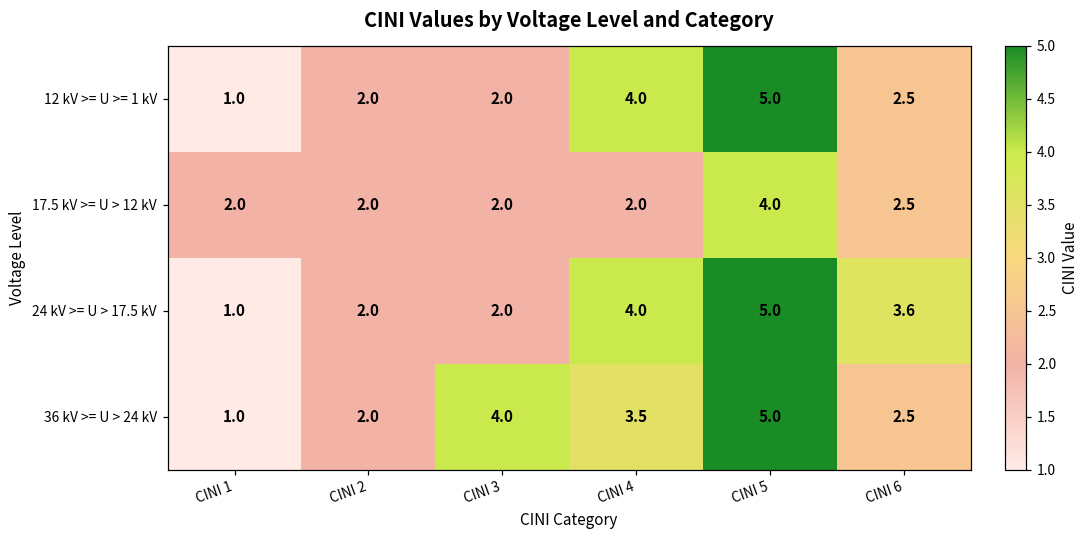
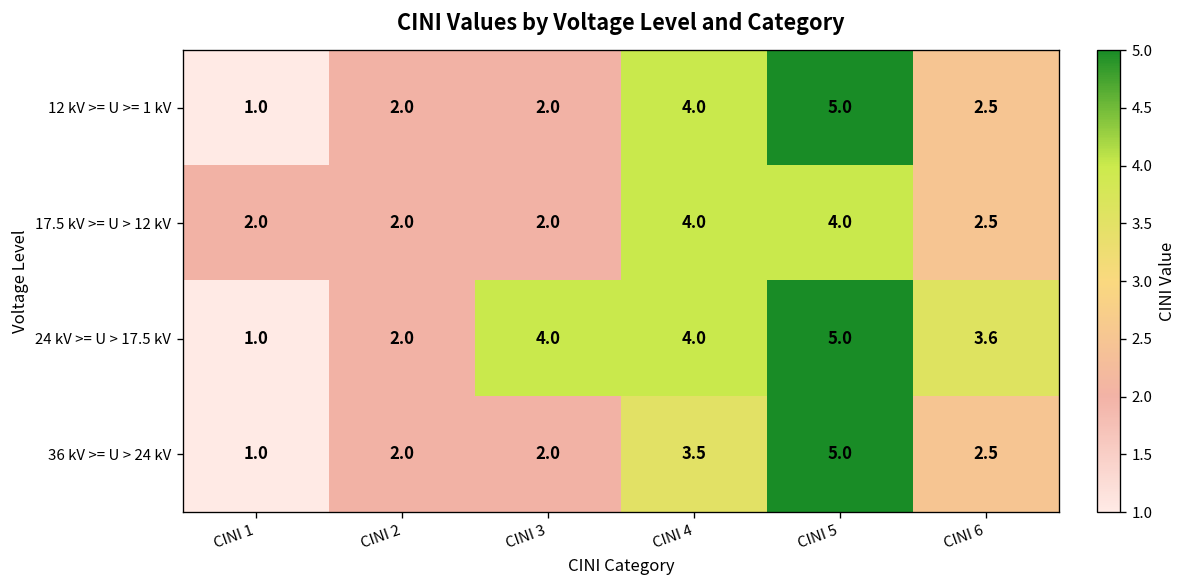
  {
    "12 kV >= U >= 1 kV": {
      "CINI 1": 1.0,
      "CINI 2": 2.0,
      "CINI 3": 2.0,
      "CINI 4": 4.0,
      "CINI 5": 5.0,
      "CINI 6": 2.5
    },
    "17.5 kV >= U > 12 kV": {
      "CINI 1": 2.0,
      "CINI 2": 2.0,
      "CINI 3": 2.0,
-     "CINI 4": 2.0,
+     "CINI 4": 4.0,
      "CINI 5": 4.0,
      "CINI 6": 2.5
    },
    "24 kV >= U > 17.5 kV": {
      "CINI 1": 1.0,
      "CINI 2": 2.0,
-     "CINI 3": 2.0,
+     "CINI 3": 4.0,
      "CINI 4": 4.0,
      "CINI 5": 5.0,
      "CINI 6": 3.6
    },
    "36 kV >= U > 24 kV": {
      "CINI 1": 1.0,
      "CINI 2": 2.0,
-     "CINI 3": 4.0,
+     "CINI 3": 2.0,
      "CINI 4": 3.5,
      "CINI 5": 5.0,
      "CINI 6": 2.5
    }
  }
